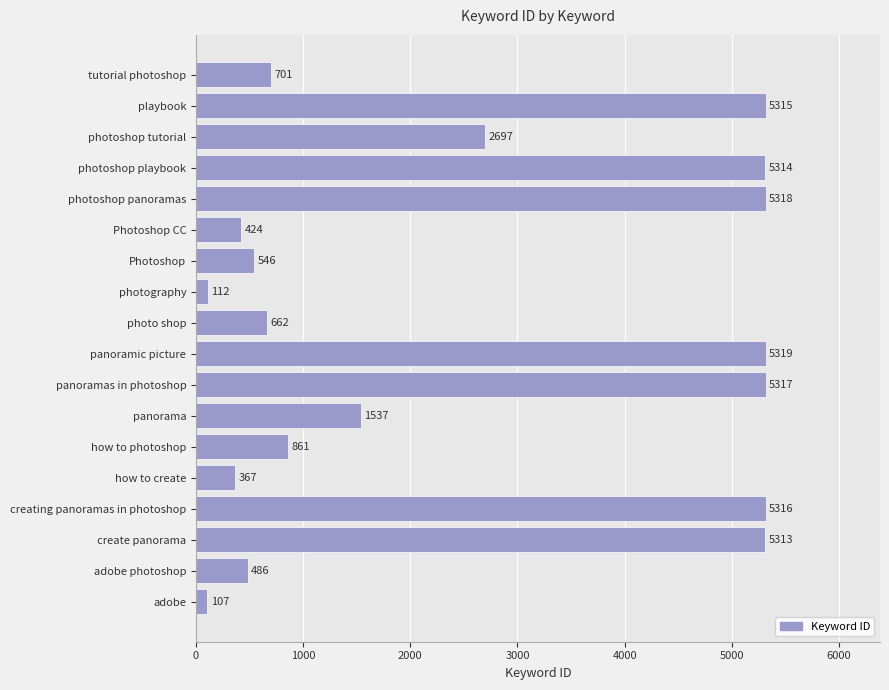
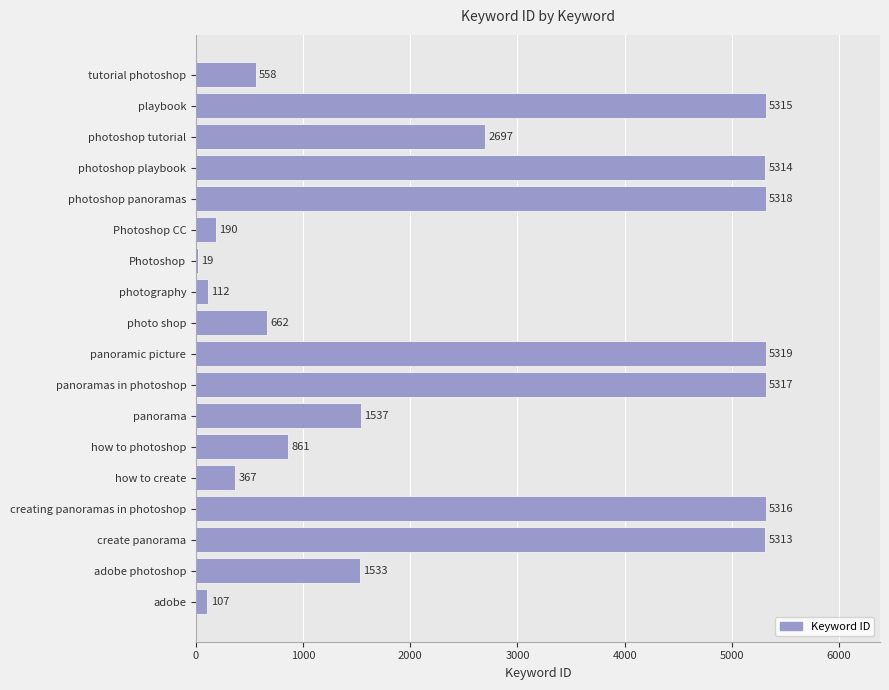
  {
-   "tutorial photoshop": 701,
+   "tutorial photoshop": 558,
    "playbook": 5315,
    "photoshop tutorial": 2697,
    "photoshop playbook": 5314,
    "photoshop panoramas": 5318,
-   "Photoshop CC": 424,
-   "Photoshop": 546,
+   "Photoshop CC": 190,
+   "Photoshop": 19,
    "photography": 112,
    "photo shop": 662,
    "panoramic picture": 5319,
    "panoramas in photoshop": 5317,
    "panorama": 1537,
    "how to photoshop": 861,
    "how to create": 367,
    "creating panoramas in photoshop": 5316,
    "create panorama": 5313,
-   "adobe photoshop": 486,
+   "adobe photoshop": 1533,
    "adobe": 107
  }
